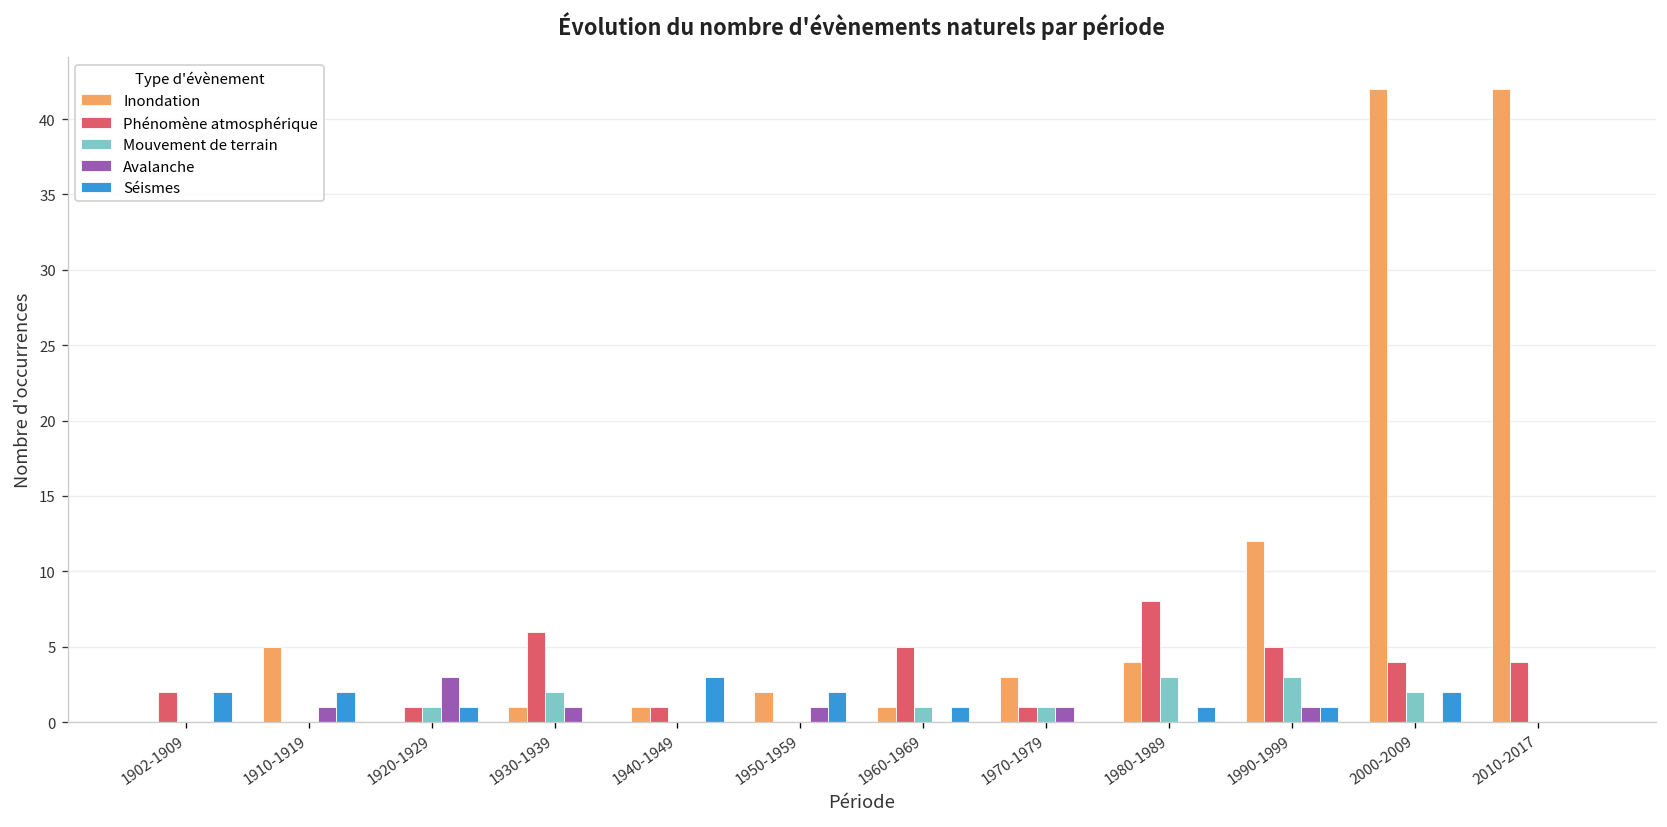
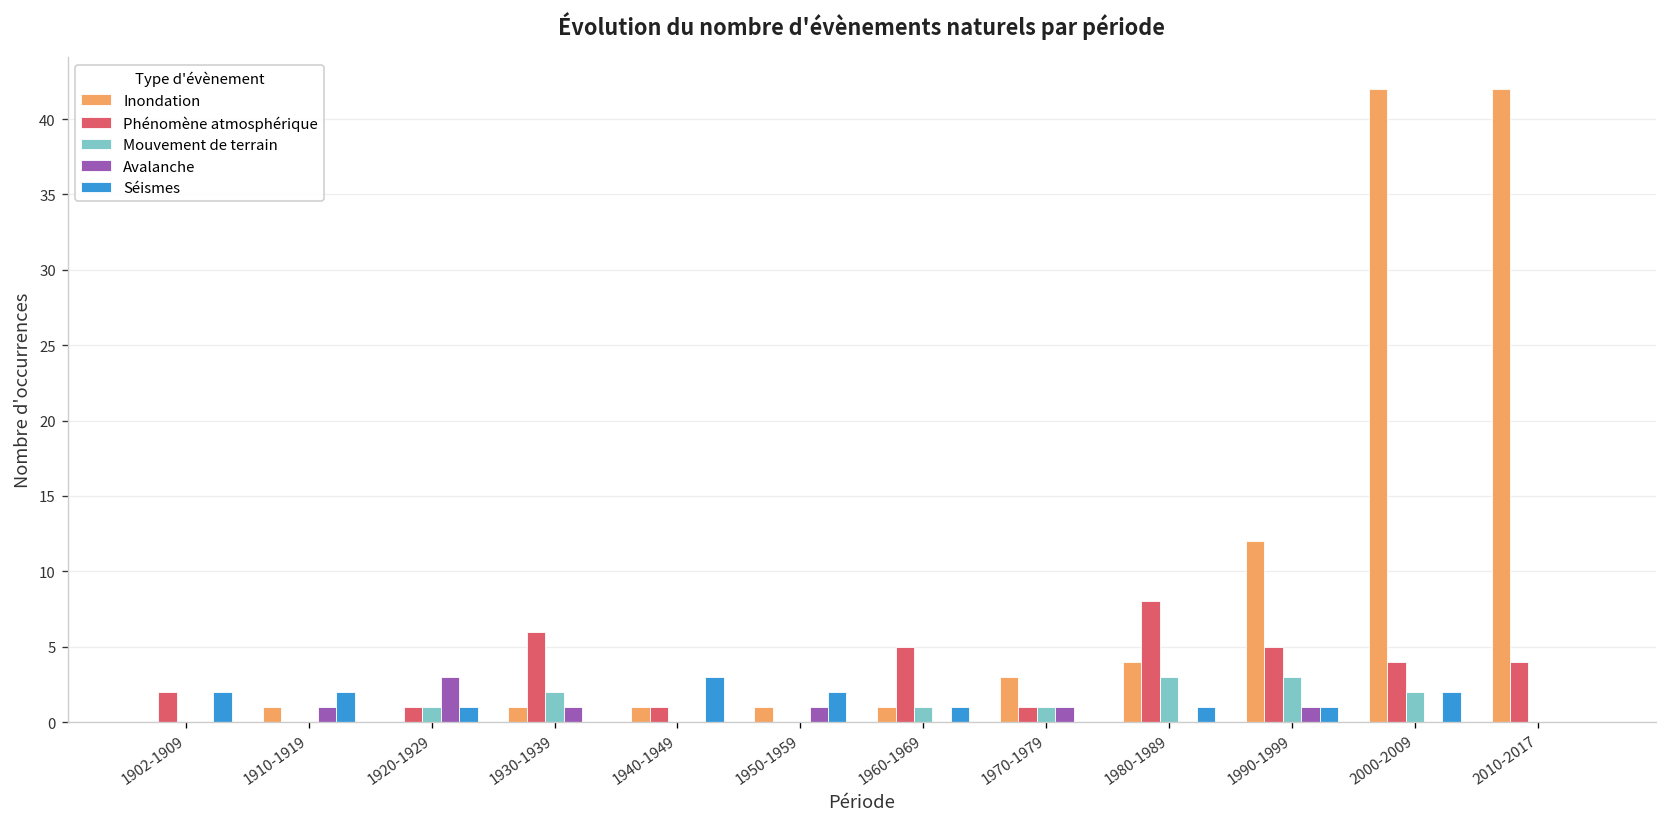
  {
    "Inondation": {
      "1902-1909": 0,
-     "1910-1919": 5,
+     "1910-1919": 1,
      "1920-1929": 0,
      "1930-1939": 1,
      "1940-1949": 1,
-     "1950-1959": 2,
+     "1950-1959": 1,
      "1960-1969": 1,
      "1970-1979": 3,
      "1980-1989": 4,
      "1990-1999": 12,
      "2000-2009": 42,
      "2010-2017": 42
    },
    "Phénomène atmosphérique": {
      "1902-1909": 2,
      "1910-1919": 0,
      "1920-1929": 1,
      "1930-1939": 6,
      "1940-1949": 1,
      "1950-1959": 0,
      "1960-1969": 5,
      "1970-1979": 1,
      "1980-1989": 8,
      "1990-1999": 5,
      "2000-2009": 4,
      "2010-2017": 4
    },
    "Mouvement de terrain": {
      "1902-1909": 0,
      "1910-1919": 0,
      "1920-1929": 1,
      "1930-1939": 2,
      "1940-1949": 0,
      "1950-1959": 0,
      "1960-1969": 1,
      "1970-1979": 1,
      "1980-1989": 3,
      "1990-1999": 3,
      "2000-2009": 2,
      "2010-2017": 0
    },
    "Avalanche": {
      "1902-1909": 0,
      "1910-1919": 1,
      "1920-1929": 3,
      "1930-1939": 1,
      "1940-1949": 0,
      "1950-1959": 1,
      "1960-1969": 0,
      "1970-1979": 1,
      "1980-1989": 0,
      "1990-1999": 1,
      "2000-2009": 0,
      "2010-2017": 0
    },
    "Séismes": {
      "1902-1909": 2,
      "1910-1919": 2,
      "1920-1929": 1,
      "1930-1939": 0,
      "1940-1949": 3,
      "1950-1959": 2,
      "1960-1969": 1,
      "1970-1979": 0,
      "1980-1989": 1,
      "1990-1999": 1,
      "2000-2009": 2,
      "2010-2017": 0
    }
  }
